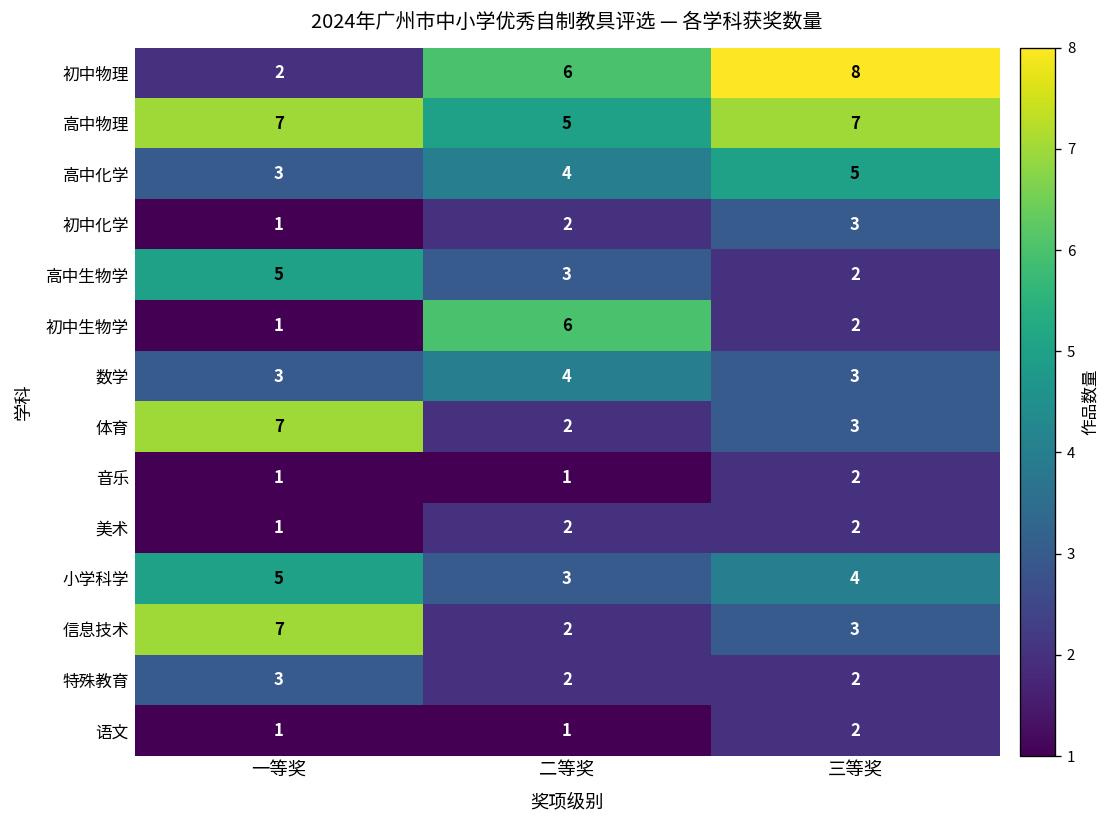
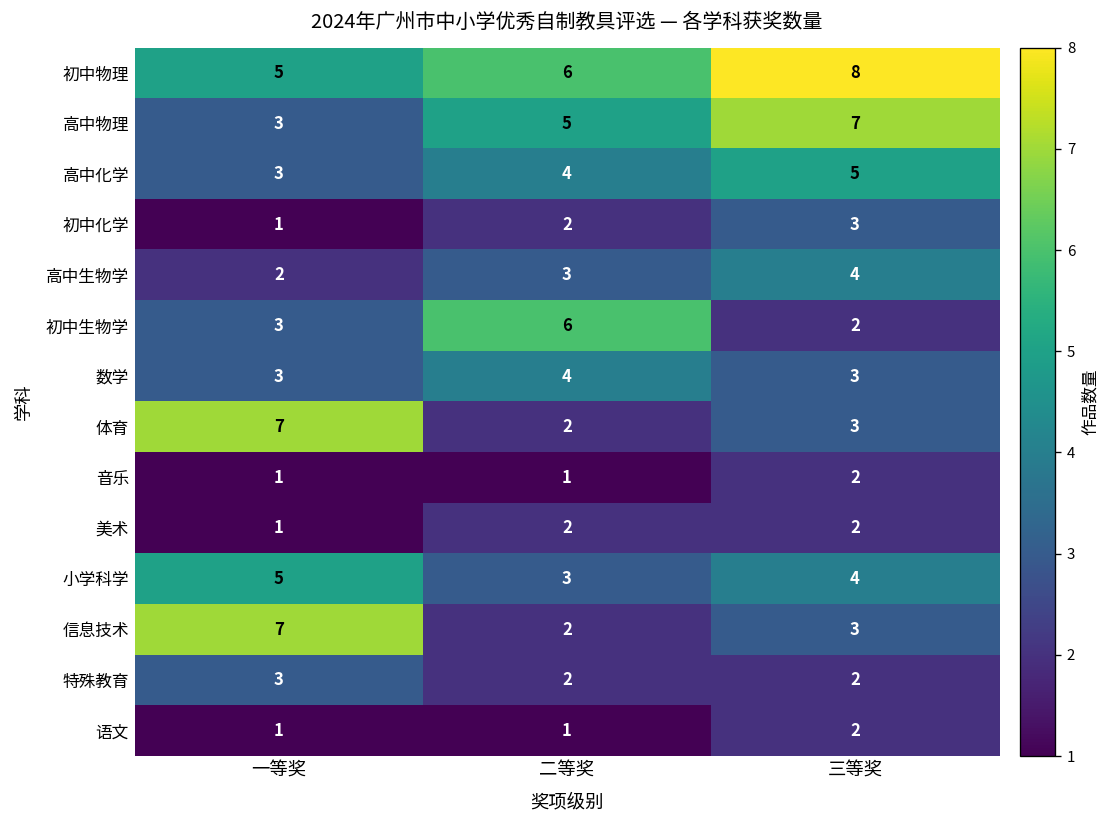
  {
    "初中物理": {
-     "一等奖": 2,
+     "一等奖": 5,
      "二等奖": 6,
      "三等奖": 8
    },
    "高中物理": {
-     "一等奖": 7,
+     "一等奖": 3,
      "二等奖": 5,
      "三等奖": 7
    },
    "高中化学": {
      "一等奖": 3,
      "二等奖": 4,
      "三等奖": 5
    },
    "初中化学": {
      "一等奖": 1,
      "二等奖": 2,
      "三等奖": 3
    },
    "高中生物学": {
-     "一等奖": 5,
+     "一等奖": 2,
      "二等奖": 3,
-     "三等奖": 2
+     "三等奖": 4
    },
    "初中生物学": {
-     "一等奖": 1,
+     "一等奖": 3,
      "二等奖": 6,
      "三等奖": 2
    },
    "数学": {
      "一等奖": 3,
      "二等奖": 4,
      "三等奖": 3
    },
    "体育": {
      "一等奖": 7,
      "二等奖": 2,
      "三等奖": 3
    },
    "音乐": {
      "一等奖": 1,
      "二等奖": 1,
      "三等奖": 2
    },
    "美术": {
      "一等奖": 1,
      "二等奖": 2,
      "三等奖": 2
    },
    "小学科学": {
      "一等奖": 5,
      "二等奖": 3,
      "三等奖": 4
    },
    "信息技术": {
      "一等奖": 7,
      "二等奖": 2,
      "三等奖": 3
    },
    "特殊教育": {
      "一等奖": 3,
      "二等奖": 2,
      "三等奖": 2
    },
    "语文": {
      "一等奖": 1,
      "二等奖": 1,
      "三等奖": 2
    }
  }
